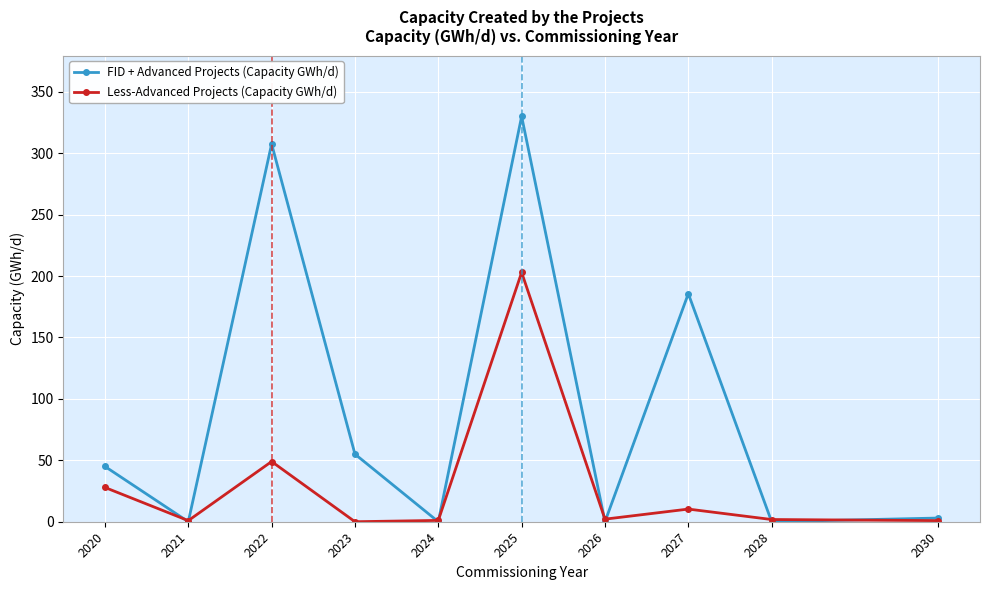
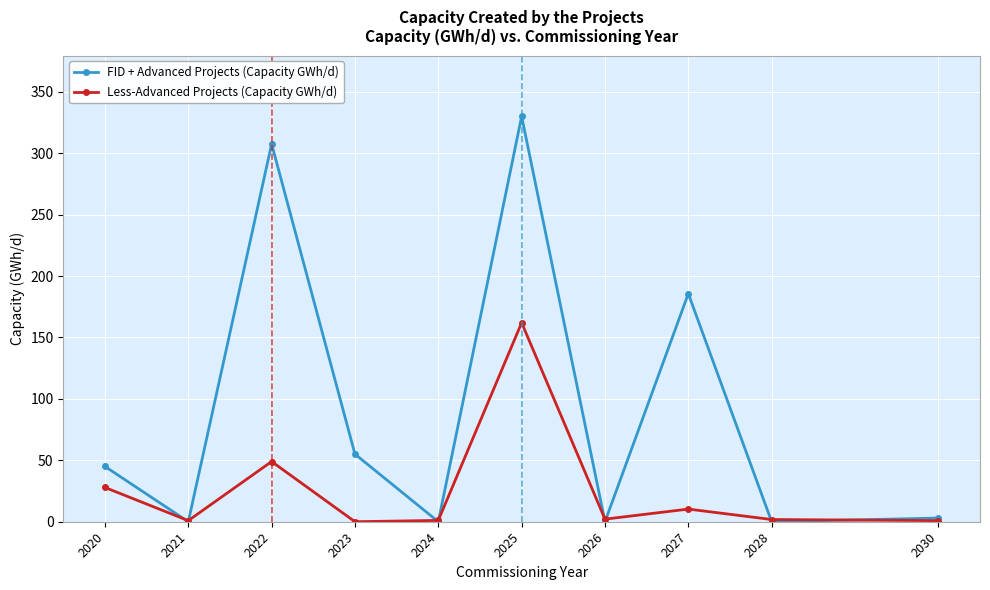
  {
    "FID + Advanced Projects (Capacity GWh/d)": {
      "2020": 45,
      "2022": 308,
      "2023": 55,
      "2025": 330,
      "2027": 186,
      "2030": 3
    },
    "Less-Advanced Projects (Capacity GWh/d)": {
      "2020": 28,
      "2022": 49,
      "2023": 0,
-     "2025": 203,
+     "2025": 162,
      "2027": 10,
      "2030": 1
    }
  }
